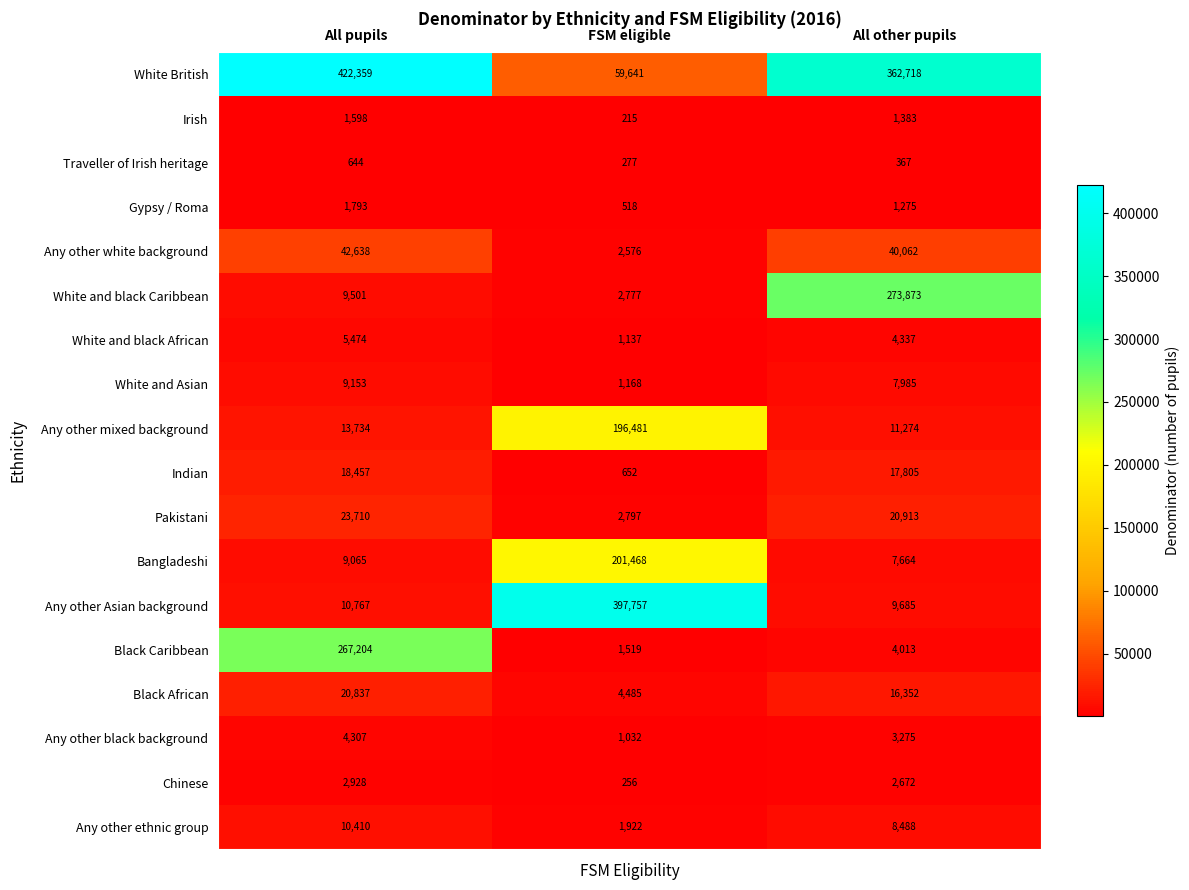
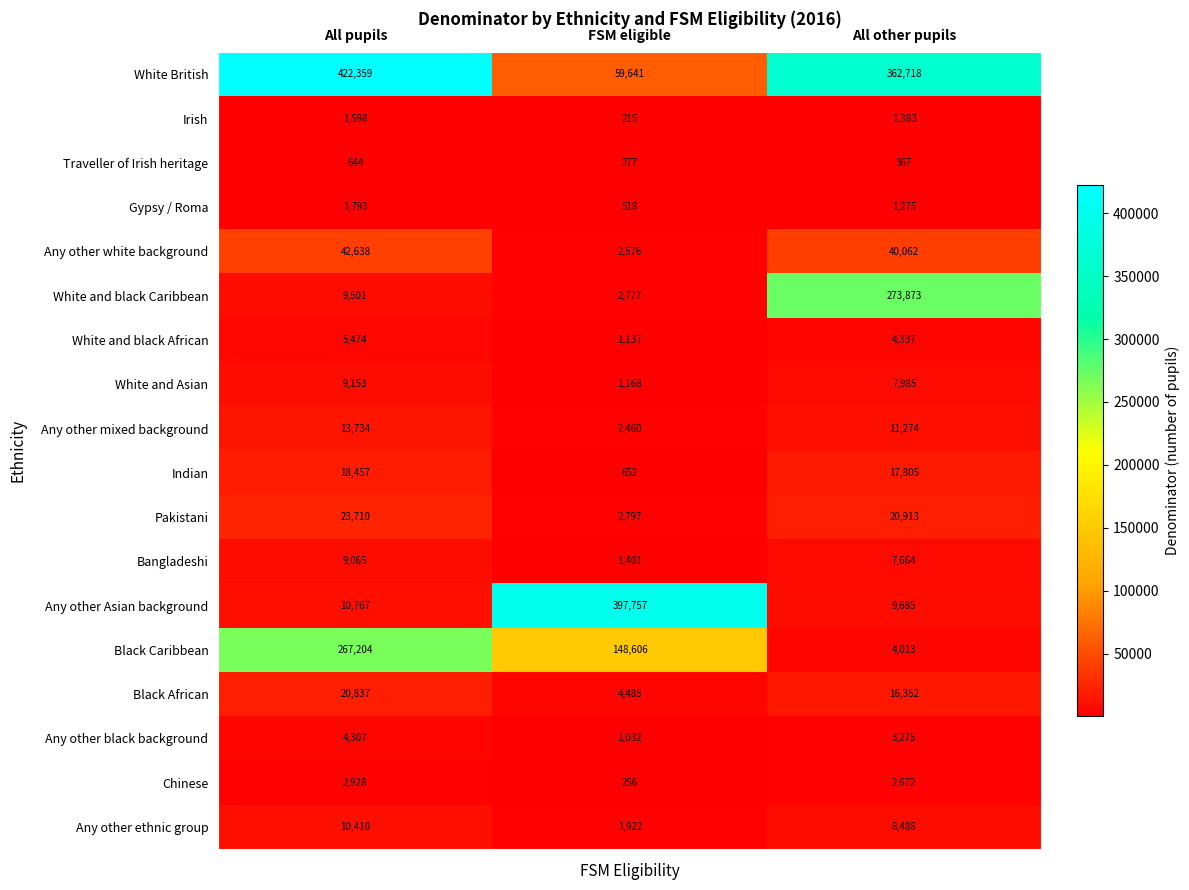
  {
    "White British": {
      "All pupils": "422,359",
      "FSM eligible": "59,641",
      "All other pupils": "362,718"
    },
    "Irish": {
      "All pupils": "1,598",
      "FSM eligible": "215",
      "All other pupils": "1,383"
    },
    "Traveller of Irish heritage": {
      "All pupils": "644",
      "FSM eligible": "277",
      "All other pupils": "367"
    },
    "Gypsy / Roma": {
      "All pupils": "1,793",
      "FSM eligible": "518",
      "All other pupils": "1,275"
    },
    "Any other white background": {
      "All pupils": "42,638",
      "FSM eligible": "2,576",
      "All other pupils": "40,062"
    },
    "White and black Caribbean": {
      "All pupils": "9,501",
      "FSM eligible": "2,777",
      "All other pupils": "273,873"
    },
    "White and black African": {
      "All pupils": "5,474",
      "FSM eligible": "1,137",
      "All other pupils": "4,337"
    },
    "White and Asian": {
      "All pupils": "9,153",
      "FSM eligible": "1,168",
      "All other pupils": "7,985"
    },
    "Any other mixed background": {
      "All pupils": "13,734",
-     "FSM eligible": "196,481",
+     "FSM eligible": "2,460",
      "All other pupils": "11,274"
    },
    "Indian": {
      "All pupils": "18,457",
      "FSM eligible": "652",
      "All other pupils": "17,805"
    },
    "Pakistani": {
      "All pupils": "23,710",
      "FSM eligible": "2,797",
      "All other pupils": "20,913"
    },
    "Bangladeshi": {
      "All pupils": "9,065",
-     "FSM eligible": "201,468",
+     "FSM eligible": "1,401",
      "All other pupils": "7,664"
    },
    "Any other Asian background": {
      "All pupils": "10,767",
      "FSM eligible": "397,757",
      "All other pupils": "9,685"
    },
    "Black Caribbean": {
      "All pupils": "267,204",
-     "FSM eligible": "1,519",
+     "FSM eligible": "148,606",
      "All other pupils": "4,013"
    },
    "Black African": {
      "All pupils": "20,837",
      "FSM eligible": "4,485",
      "All other pupils": "16,352"
    },
    "Any other black background": {
      "All pupils": "4,307",
      "FSM eligible": "1,032",
      "All other pupils": "3,275"
    },
    "Chinese": {
      "All pupils": "2,928",
      "FSM eligible": "256",
      "All other pupils": "2,672"
    },
    "Any other ethnic group": {
      "All pupils": "10,410",
      "FSM eligible": "1,922",
      "All other pupils": "8,488"
    }
  }
